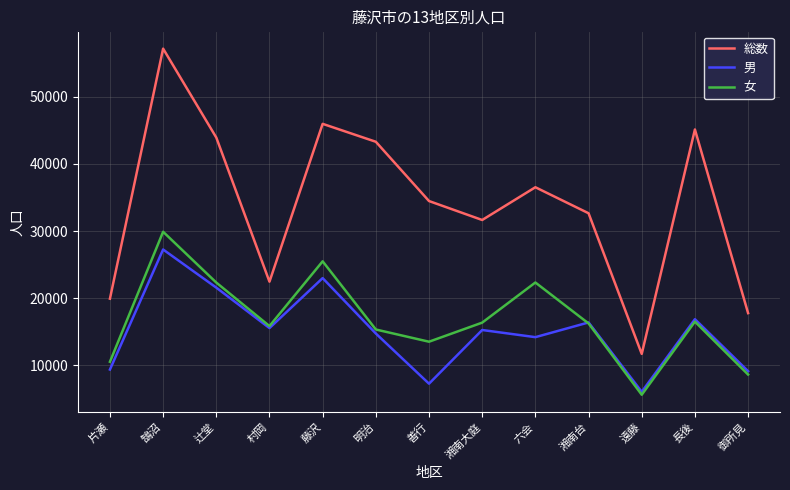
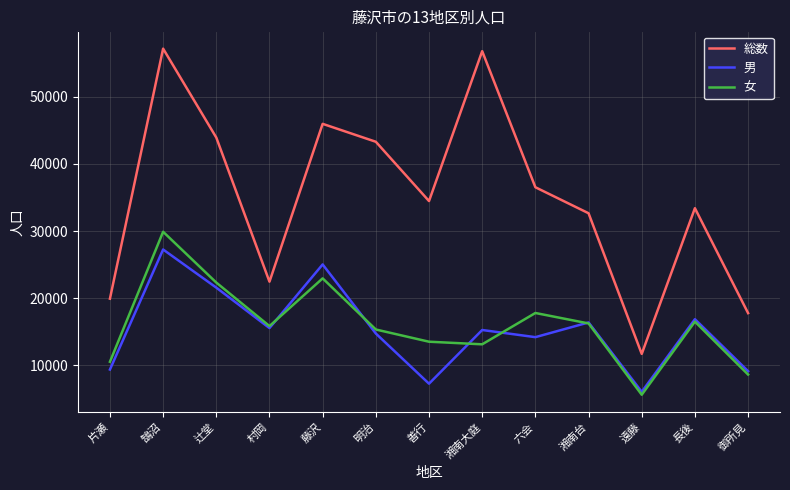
  {
    "総数": {
      "片瀬": 20000,
      "鵠沼": 57000,
      "辻堂": 44000,
      "村岡": 22000,
      "藤沢": 46000,
      "明治": 43000,
      "善行": 34000,
-     "湘南大庭": 32000,
+     "湘南大庭": 57000,
      "六会": 37000,
      "湘南台": 33000,
      "遠藤": 12000,
-     "長後": 45000,
+     "長後": 33000,
      "御所見": 18000
    },
    "男": {
      "片瀬": 9000,
      "鵠沼": 27000,
      "辻堂": 22000,
-     "藤沢": 23000,
+     "藤沢": 25000,
      "明治": 15000,
      "善行": 7000,
      "湘南大庭": 15000,
      "六会": 14000,
      "遠藤": 6000,
      "御所見": 9000
    },
    "女": {
      "片瀬": 11000,
      "鵠沼": 30000,
      "辻堂": 22000,
-     "藤沢": 26000,
+     "藤沢": 23000,
      "明治": 15000,
      "善行": 14000,
-     "湘南大庭": 16000,
-     "六会": 22000,
+     "湘南大庭": 13000,
+     "六会": 18000,
      "遠藤": 6000,
      "御所見": 9000
    }
  }
